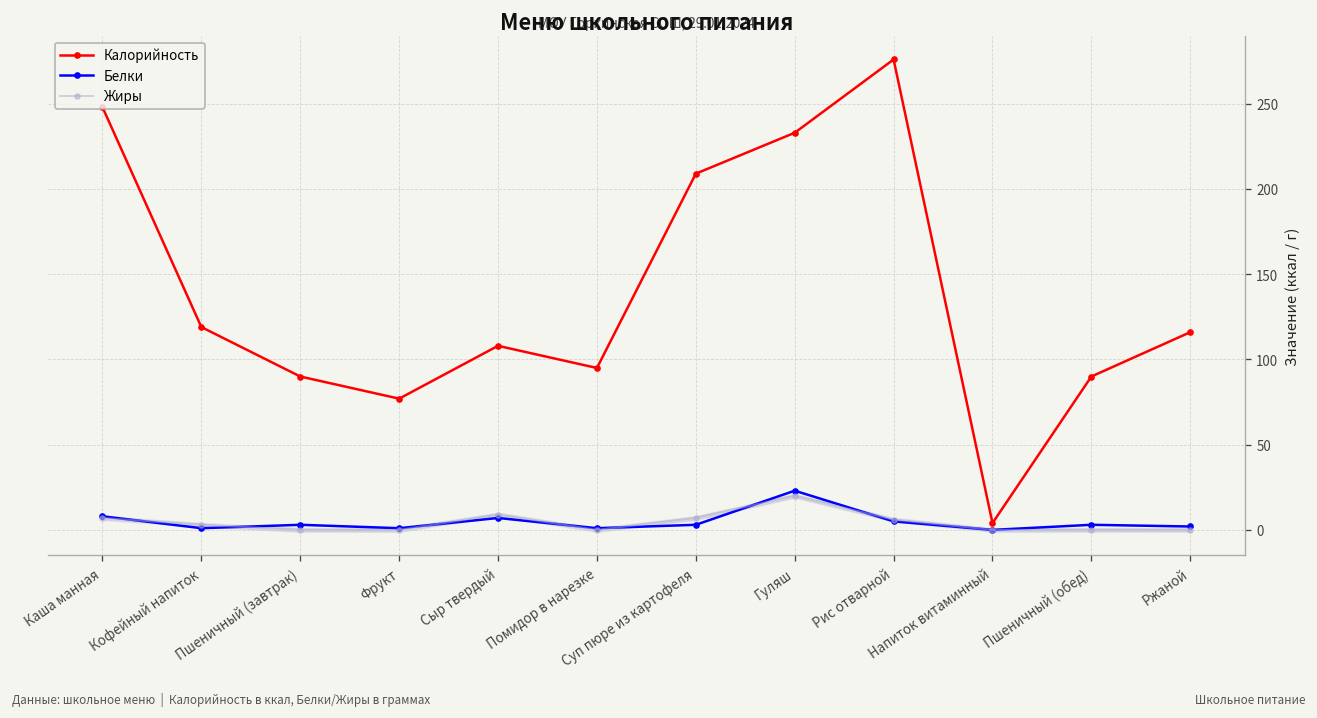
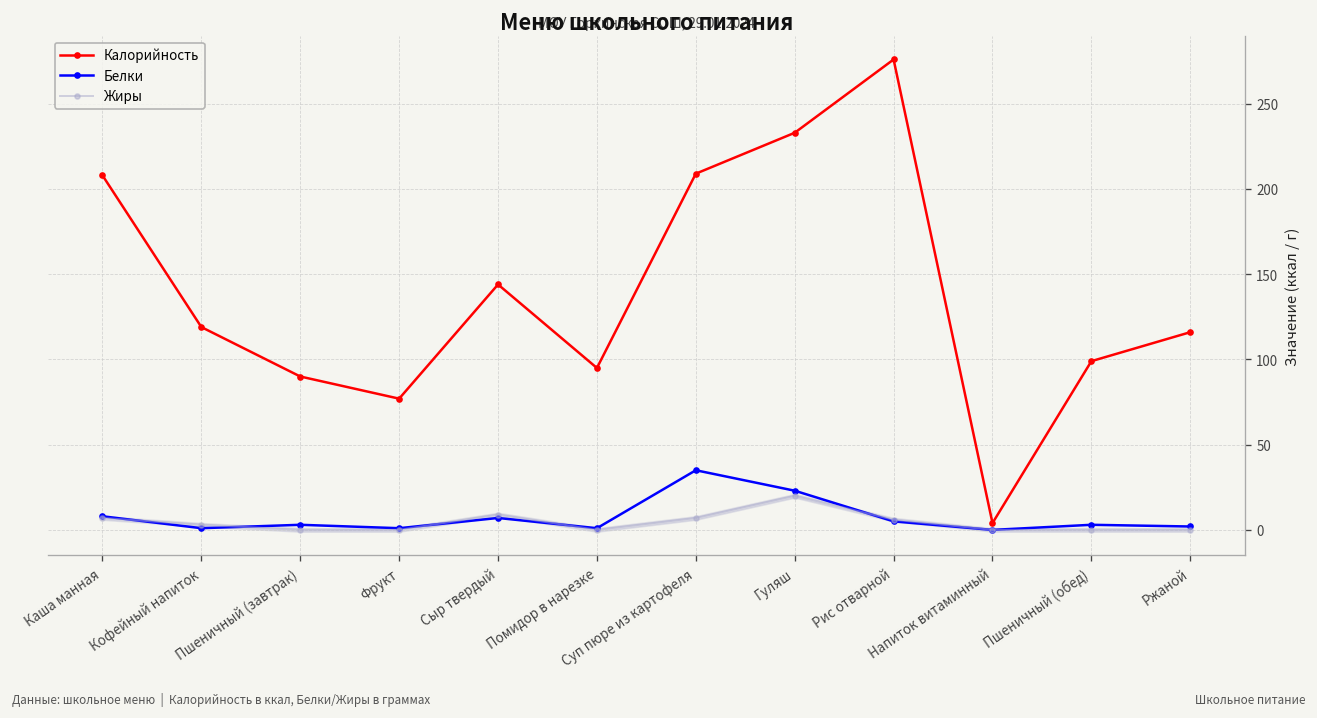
  {
    "Калорийность": {
-     "Каша манная": 248,
+     "Каша манная": 208,
      "Кофейный напиток": 119,
      "Пшеничный (завтрак)": 90,
      "Фрукт": 77,
-     "Сыр твердый": 108,
+     "Сыр твердый": 144,
      "Помидор в нарезке": 95,
      "Суп пюре из картофеля": 209,
      "Гуляш": 233,
      "Рис отварной": 276,
      "Напиток витаминный": 4,
-     "Пшеничный (обед)": 90,
+     "Пшеничный (обед)": 99,
      "Ржаной": 116
    },
    "Белки": {
      "Кофейный напиток": 1,
      "Пшеничный (завтрак)": 3,
      "Сыр твердый": 7,
-     "Суп пюре из картофеля": 3,
+     "Суп пюре из картофеля": 35,
      "Гуляш": 23,
      "Пшеничный (обед)": 3
    }
  }
